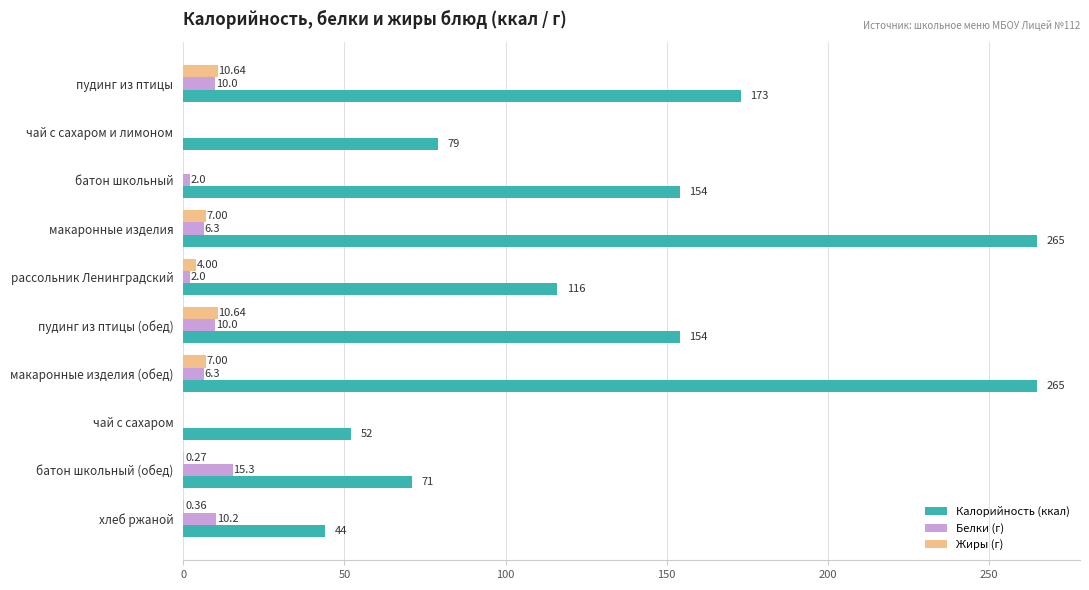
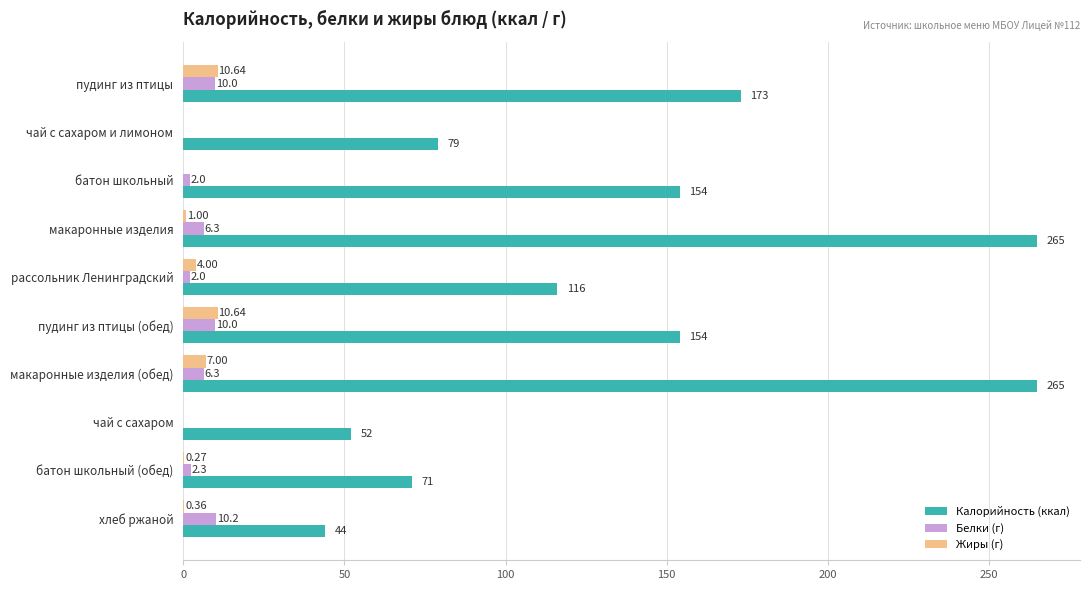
  {
    "Калорийность (ккал)": {
      "пудинг из птицы": 173,
      "чай с сахаром и лимоном": 79,
      "батон школьный": 154,
      "макаронные изделия": 265,
      "рассольник Ленинградский": 116,
      "пудинг из птицы (обед)": 154,
      "макаронные изделия (обед)": 265,
      "чай с сахаром": 52,
      "батон школьный (обед)": 71,
      "хлеб ржаной": 44
    },
    "Белки (г)": {
      "пудинг из птицы": 10.0,
      "батон школьный": 2.0,
      "макаронные изделия": 6.3,
      "рассольник Ленинградский": 2.0,
      "пудинг из птицы (обед)": 10.0,
      "макаронные изделия (обед)": 6.3,
-     "батон школьный (обед)": 15.3,
+     "батон школьный (обед)": 2.3,
      "хлеб ржаной": 10.2
    },
    "Жиры (г)": {
      "пудинг из птицы": 10.64,
-     "макаронные изделия": 7.00,
+     "макаронные изделия": 1.00,
      "рассольник Ленинградский": 4.00,
      "пудинг из птицы (обед)": 10.64,
      "макаронные изделия (обед)": 7.00,
      "батон школьный (обед)": 0.27,
      "хлеб ржаной": 0.36
    }
  }
